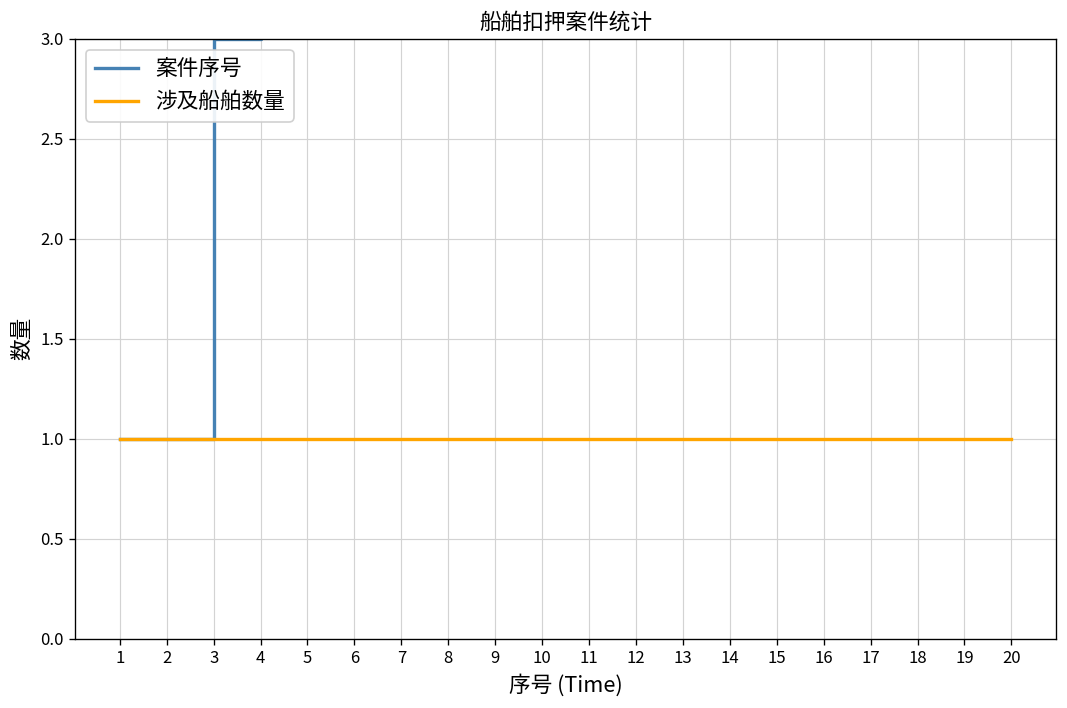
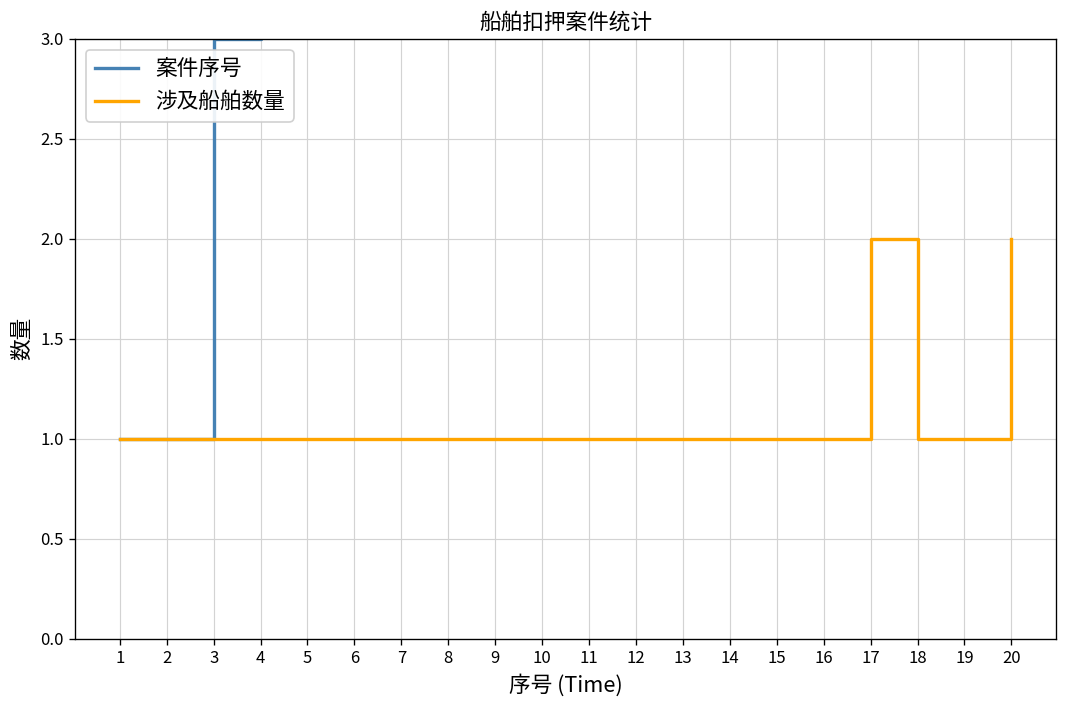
  {
    "案件序号": {
      "3": 3
    },
    "涉及船舶数量": {
      "3": 1,
      "4": 1,
      "5": 1,
      "6": 1,
      "7": 1,
      "8": 1,
      "9": 1,
      "10": 1,
      "11": 1,
      "12": 1,
      "13": 1,
      "14": 1,
      "15": 1,
      "16": 1,
-     "17": 1,
+     "17": 2,
      "18": 1,
      "19": 1,
-     "20": 1
+     "20": 2
    }
  }
